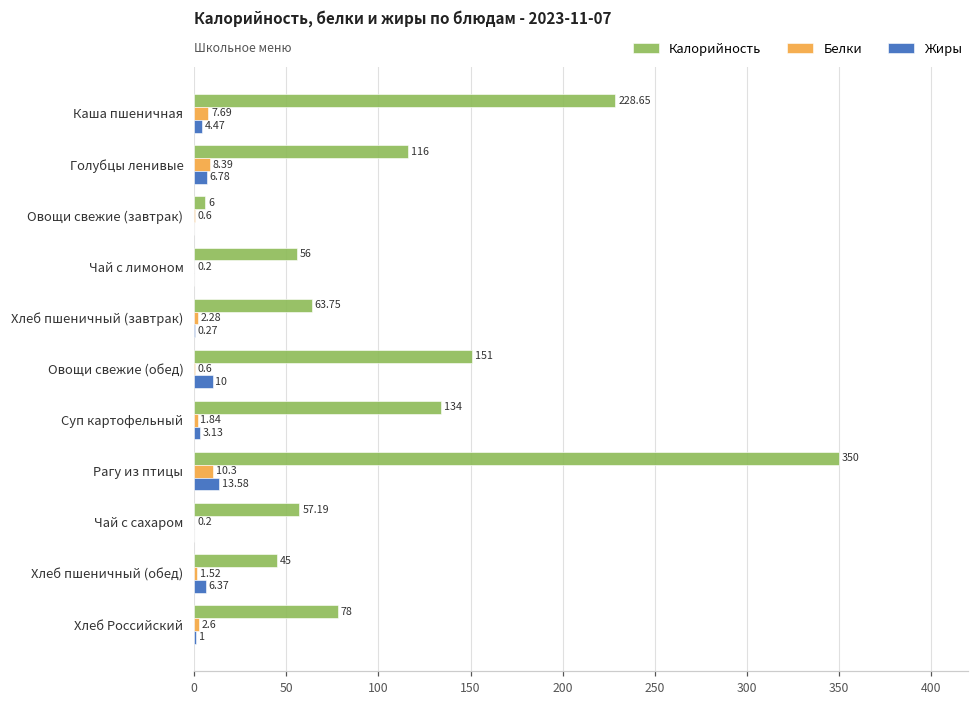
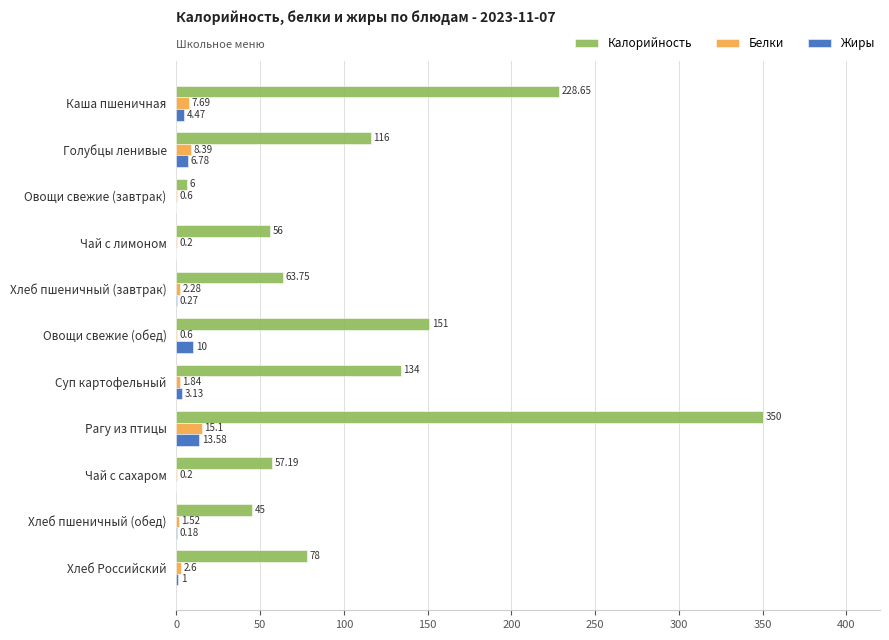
  {
    "Калорийность": {
      "Каша пшеничная": 228.65,
      "Голубцы ленивые": 116,
      "Овощи свежие (завтрак)": 6,
      "Чай с лимоном": 56,
      "Хлеб пшеничный (завтрак)": 63.75,
      "Овощи свежие (обед)": 151,
      "Суп картофельный": 134,
      "Рагу из птицы": 350,
      "Чай с сахаром": 57.19,
      "Хлеб пшеничный (обед)": 45,
      "Хлеб Российский": 78
    },
    "Белки": {
      "Каша пшеничная": 7.69,
      "Голубцы ленивые": 8.39,
      "Овощи свежие (завтрак)": 0.6,
      "Чай с лимоном": 0.2,
      "Хлеб пшеничный (завтрак)": 2.28,
      "Овощи свежие (обед)": 0.6,
      "Суп картофельный": 1.84,
-     "Рагу из птицы": 10.3,
+     "Рагу из птицы": 15.1,
      "Чай с сахаром": 0.2,
      "Хлеб пшеничный (обед)": 1.52,
      "Хлеб Российский": 2.6
    },
    "Жиры": {
      "Каша пшеничная": 4.47,
      "Голубцы ленивые": 6.78,
      "Хлеб пшеничный (завтрак)": 0.27,
      "Овощи свежие (обед)": 10,
      "Суп картофельный": 3.13,
      "Рагу из птицы": 13.58,
-     "Хлеб пшеничный (обед)": 6.37,
+     "Хлеб пшеничный (обед)": 0.18,
      "Хлеб Российский": 1
    }
  }
